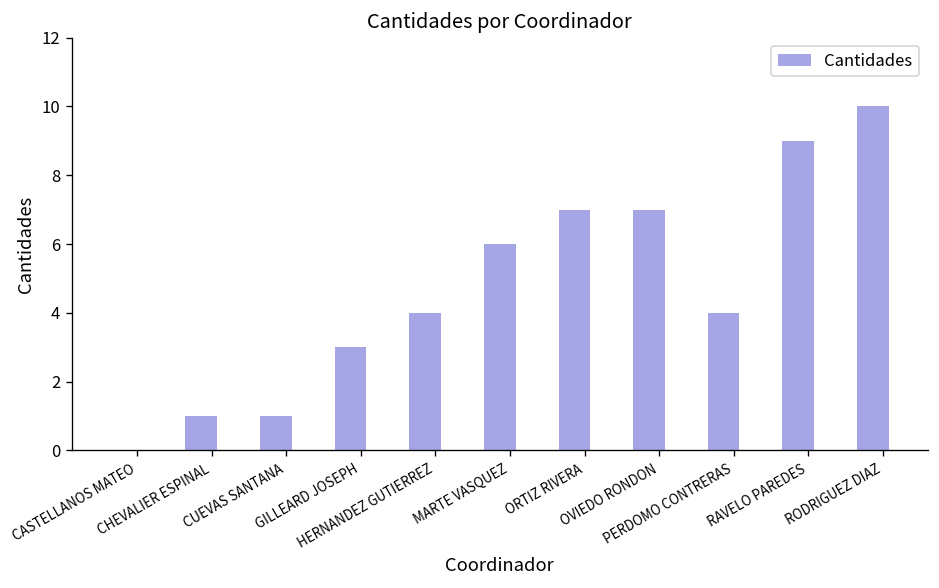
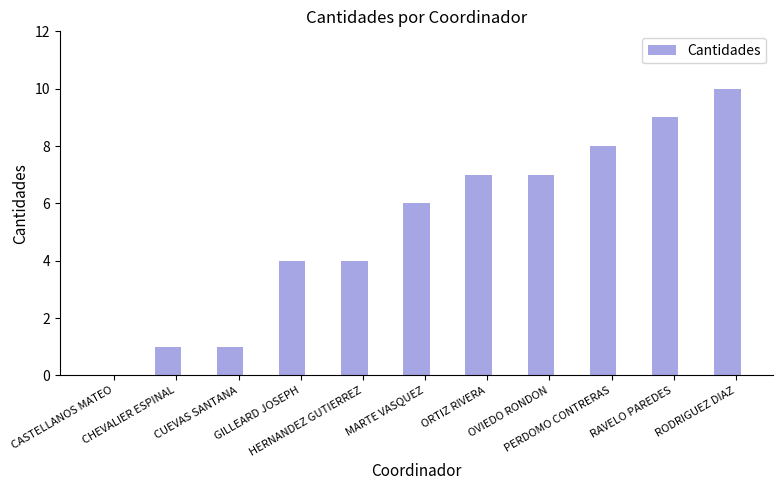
  {
    "CASTELLANOS MATEO": 0,
    "CHEVALIER ESPINAL": 1,
    "CUEVAS SANTANA": 1,
-   "GILLEARD JOSEPH": 3,
+   "GILLEARD JOSEPH": 4,
    "HERNANDEZ GUTIERREZ": 4,
    "MARTE VASQUEZ": 6,
    "ORTIZ RIVERA": 7,
    "OVIEDO RONDON": 7,
-   "PERDOMO CONTRERAS": 4,
+   "PERDOMO CONTRERAS": 8,
    "RAVELO PAREDES": 9,
    "RODRIGUEZ DIAZ": 10
  }
